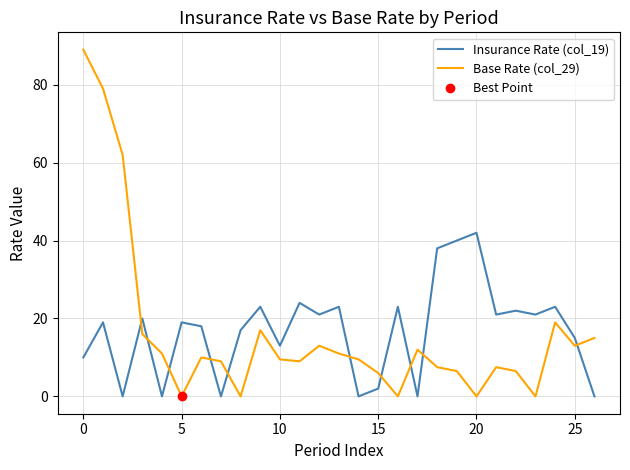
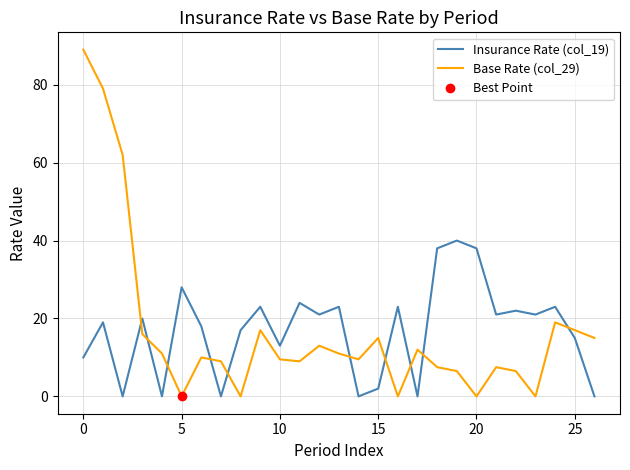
  {
    "Insurance Rate (col_19)": {
      "0": 10,
-     "5": 19,
+     "5": 28,
      "10": 13,
      "15": 2,
-     "20": 42,
+     "20": 38,
      "25": 15
    },
    "Base Rate (col_29)": {
      "0": 89,
      "10": 10,
-     "15": 6,
+     "15": 15,
      "20": 0,
-     "25": 13
+     "25": 17
    }
  }
